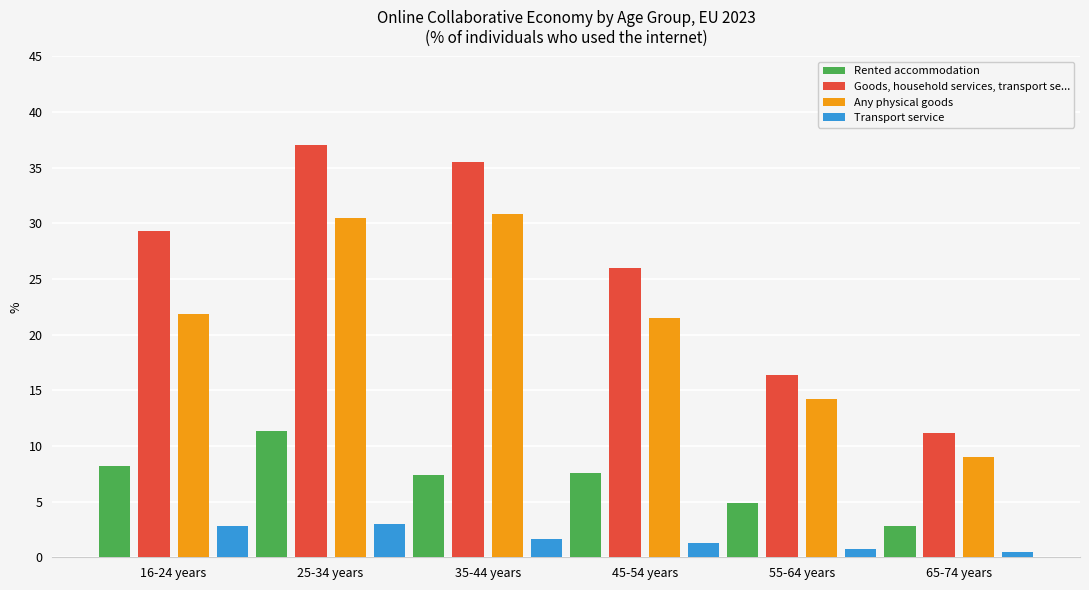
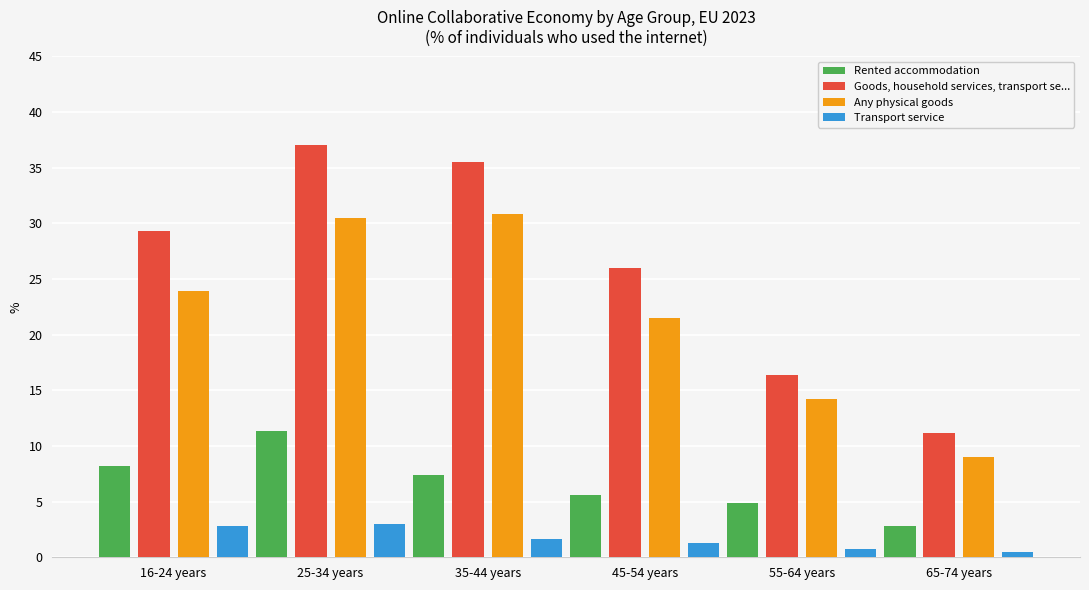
  {
    "Rented accommodation": {
      "16-24 years": 8.2,
      "25-34 years": 11.4,
      "35-44 years": 7.4,
-     "45-54 years": 7.6,
+     "45-54 years": 5.6,
      "55-64 years": 4.9,
      "65-74 years": 2.8
    },
    "Goods, household services, transport se...": {
      "16-24 years": 29.3,
      "25-34 years": 37.1,
      "35-44 years": 35.5,
      "45-54 years": 26.0,
      "55-64 years": 16.4,
      "65-74 years": 11.2
    },
    "Any physical goods": {
-     "16-24 years": 21.9,
+     "16-24 years": 23.9,
      "25-34 years": 30.5,
      "35-44 years": 30.9,
      "45-54 years": 21.5,
      "55-64 years": 14.2,
      "65-74 years": 9.0
    },
    "Transport service": {
      "16-24 years": 2.8,
      "25-34 years": 3.0,
      "35-44 years": 1.6,
      "45-54 years": 1.3,
      "55-64 years": 0.8,
      "65-74 years": 0.5
    }
  }
